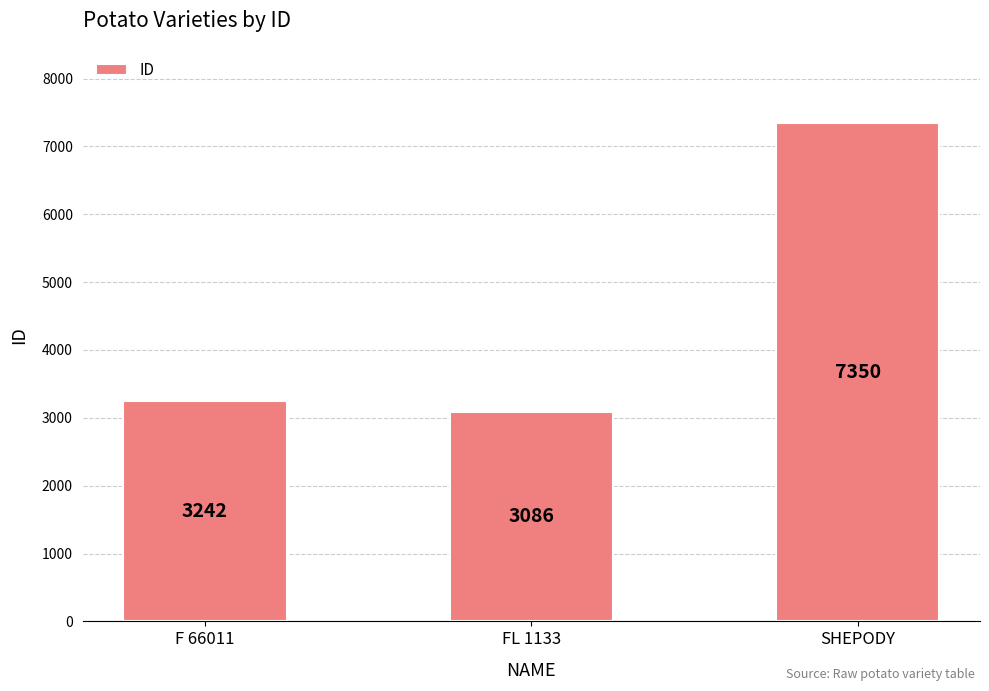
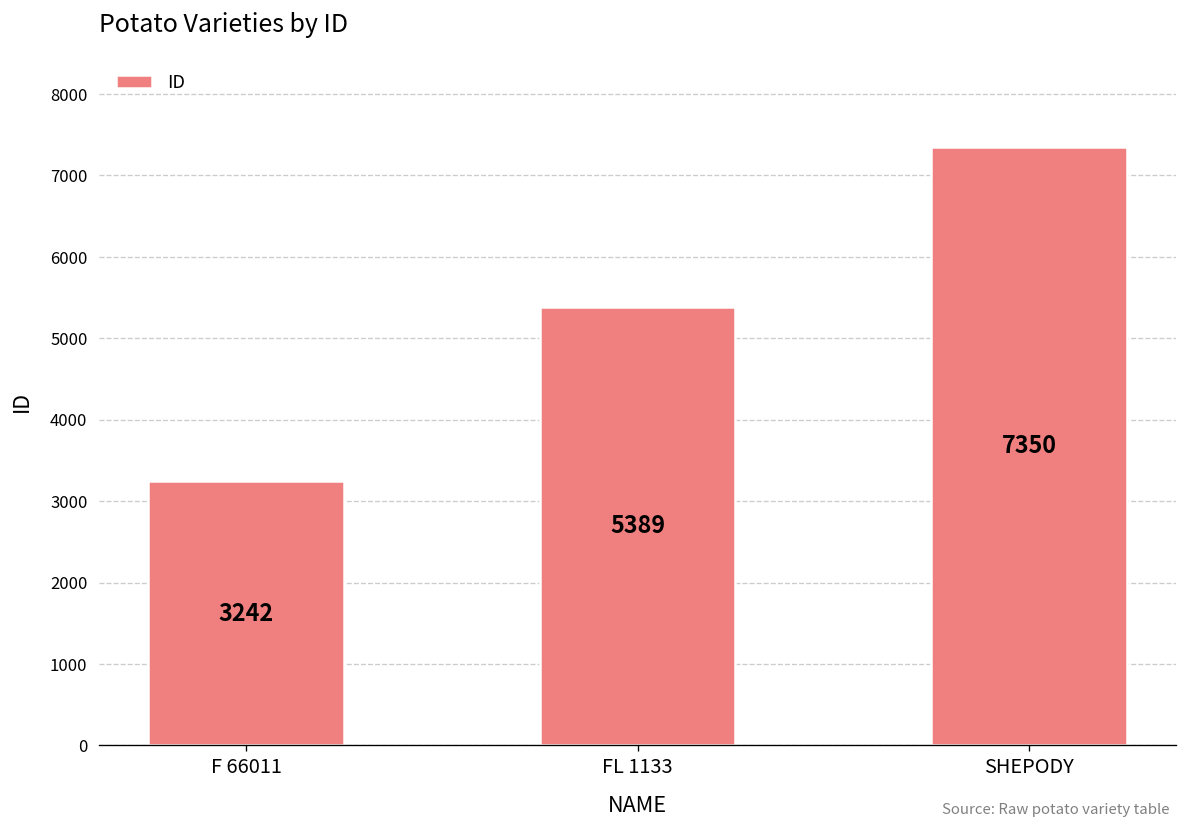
  {
    "F 66011": 3242,
-   "FL 1133": 3086,
+   "FL 1133": 5389,
    "SHEPODY": 7350
  }
